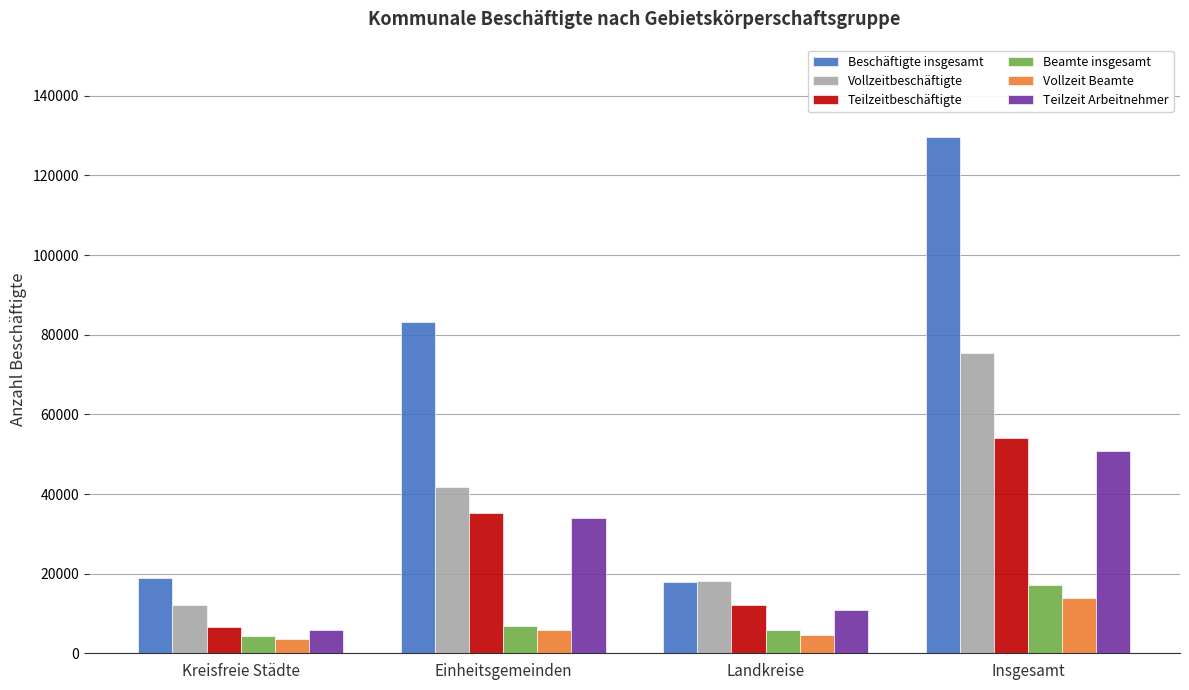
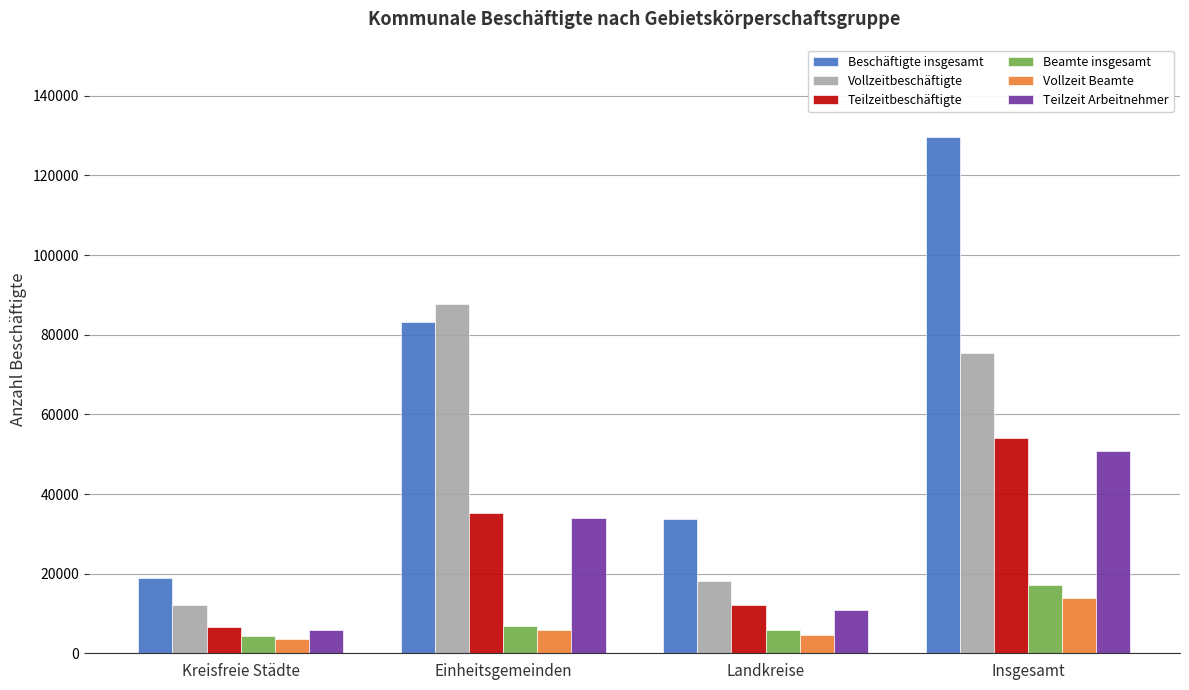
  {
    "Beschäftigte insgesamt": {
      "Kreisfreie Städte": 19000,
      "Einheitsgemeinden": 83000,
-     "Landkreise": 18000,
+     "Landkreise": 34000,
      "Insgesamt": 130000
    },
    "Vollzeitbeschäftigte": {
      "Kreisfreie Städte": 12000,
-     "Einheitsgemeinden": 42000,
+     "Einheitsgemeinden": 88000,
      "Landkreise": 18000,
      "Insgesamt": 76000
    },
    "Teilzeitbeschäftigte": {
      "Kreisfreie Städte": 7000,
      "Einheitsgemeinden": 35000,
      "Landkreise": 12000,
      "Insgesamt": 54000
    },
    "Beamte insgesamt": {
      "Kreisfreie Städte": 4000,
      "Einheitsgemeinden": 7000,
      "Landkreise": 6000,
      "Insgesamt": 17000
    },
    "Vollzeit Beamte": {
      "Kreisfreie Städte": 3000,
      "Einheitsgemeinden": 6000,
      "Landkreise": 5000,
      "Insgesamt": 14000
    },
    "Teilzeit Arbeitnehmer": {
      "Kreisfreie Städte": 6000,
      "Einheitsgemeinden": 34000,
      "Landkreise": 11000,
      "Insgesamt": 51000
    }
  }
